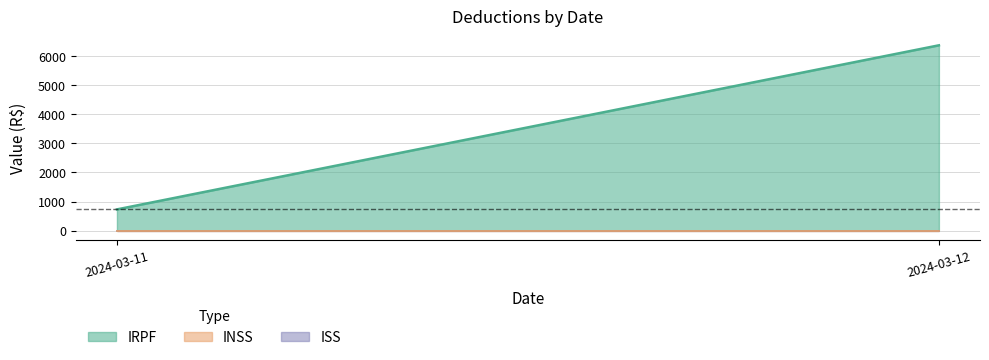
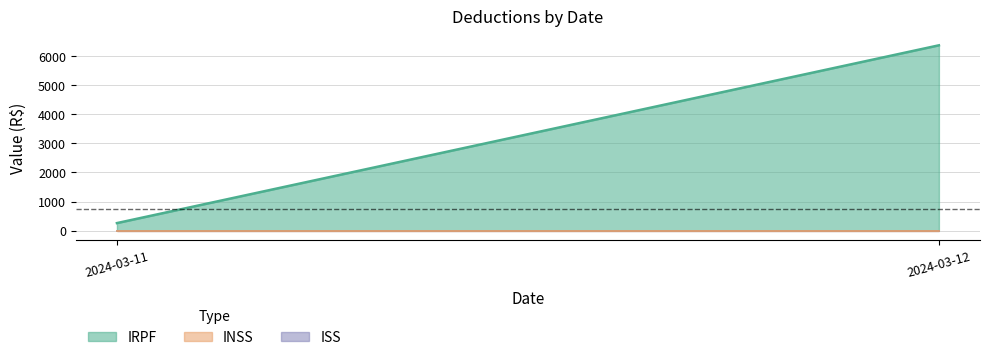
  {
    "INSS": {
      "2024-03-11": 0,
      "2024-03-12": 0
    },
    "IRPF": {
-     "2024-03-11": 700,
+     "2024-03-11": 300,
      "2024-03-12": 6400
    }
  }
